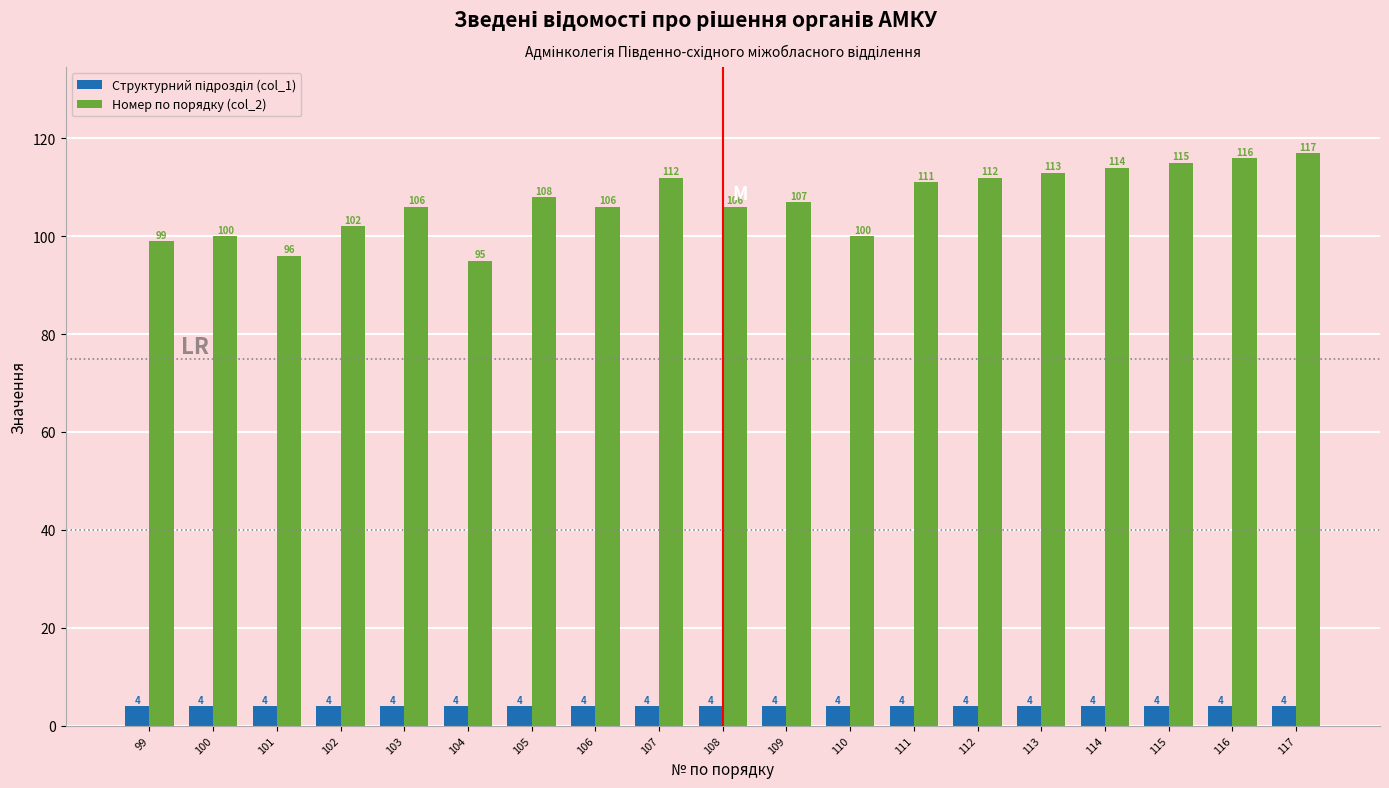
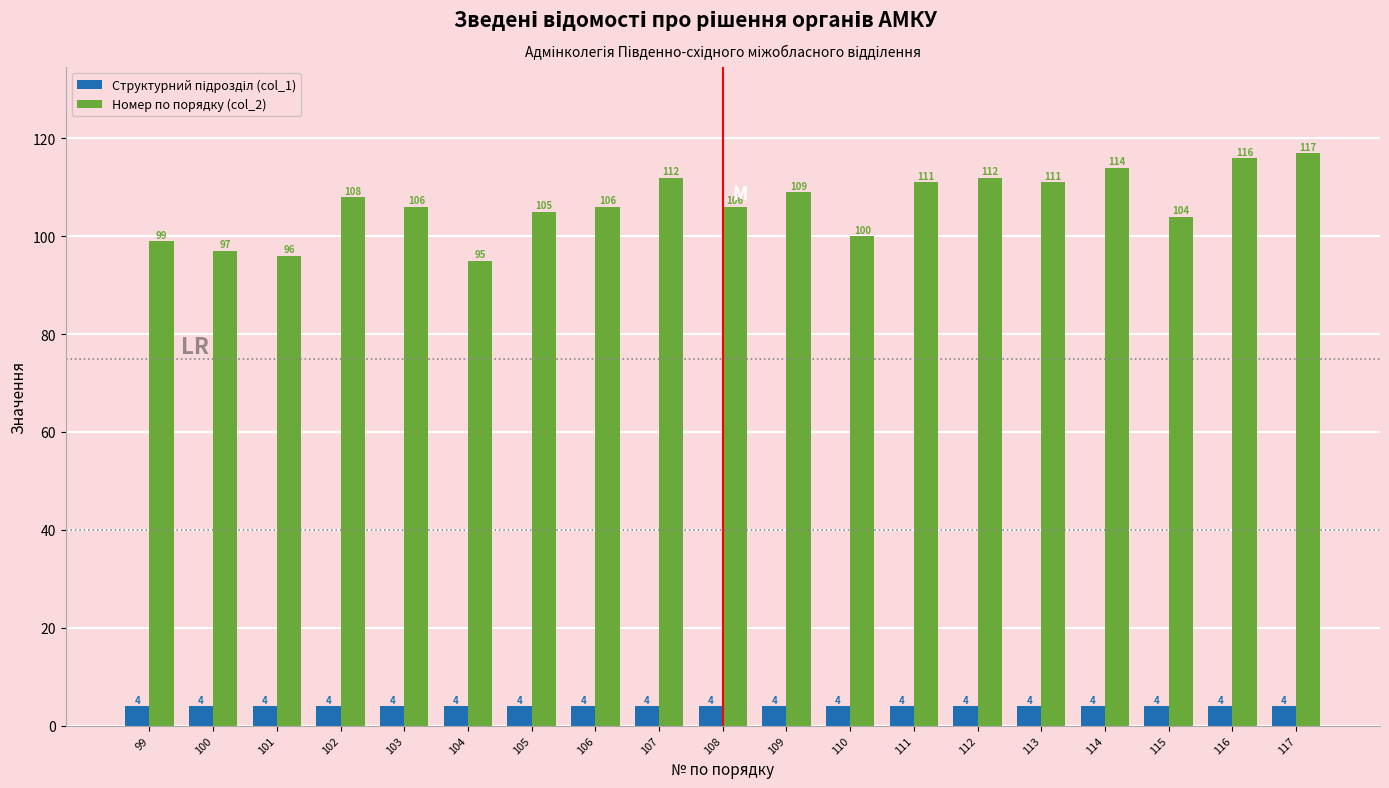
  {
    "Структурний підрозділ (col_1)": {
      "99": 4,
      "100": 4,
      "101": 4,
      "102": 4,
      "103": 4,
      "104": 4,
      "105": 4,
      "106": 4,
      "107": 4,
      "108": 4,
      "109": 4,
      "110": 4,
      "111": 4,
      "112": 4,
      "113": 4,
      "114": 4,
      "115": 4,
      "116": 4,
      "117": 4
    },
    "Номер по порядку (col_2)": {
      "99": 99,
-     "100": 100,
+     "100": 97,
      "101": 96,
-     "102": 102,
+     "102": 108,
      "103": 106,
      "104": 95,
-     "105": 108,
+     "105": 105,
      "106": 106,
      "107": 112,
      "108": 106,
-     "109": 107,
+     "109": 109,
      "110": 100,
      "111": 111,
      "112": 112,
-     "113": 113,
+     "113": 111,
      "114": 114,
-     "115": 115,
+     "115": 104,
      "116": 116,
      "117": 117
    }
  }
